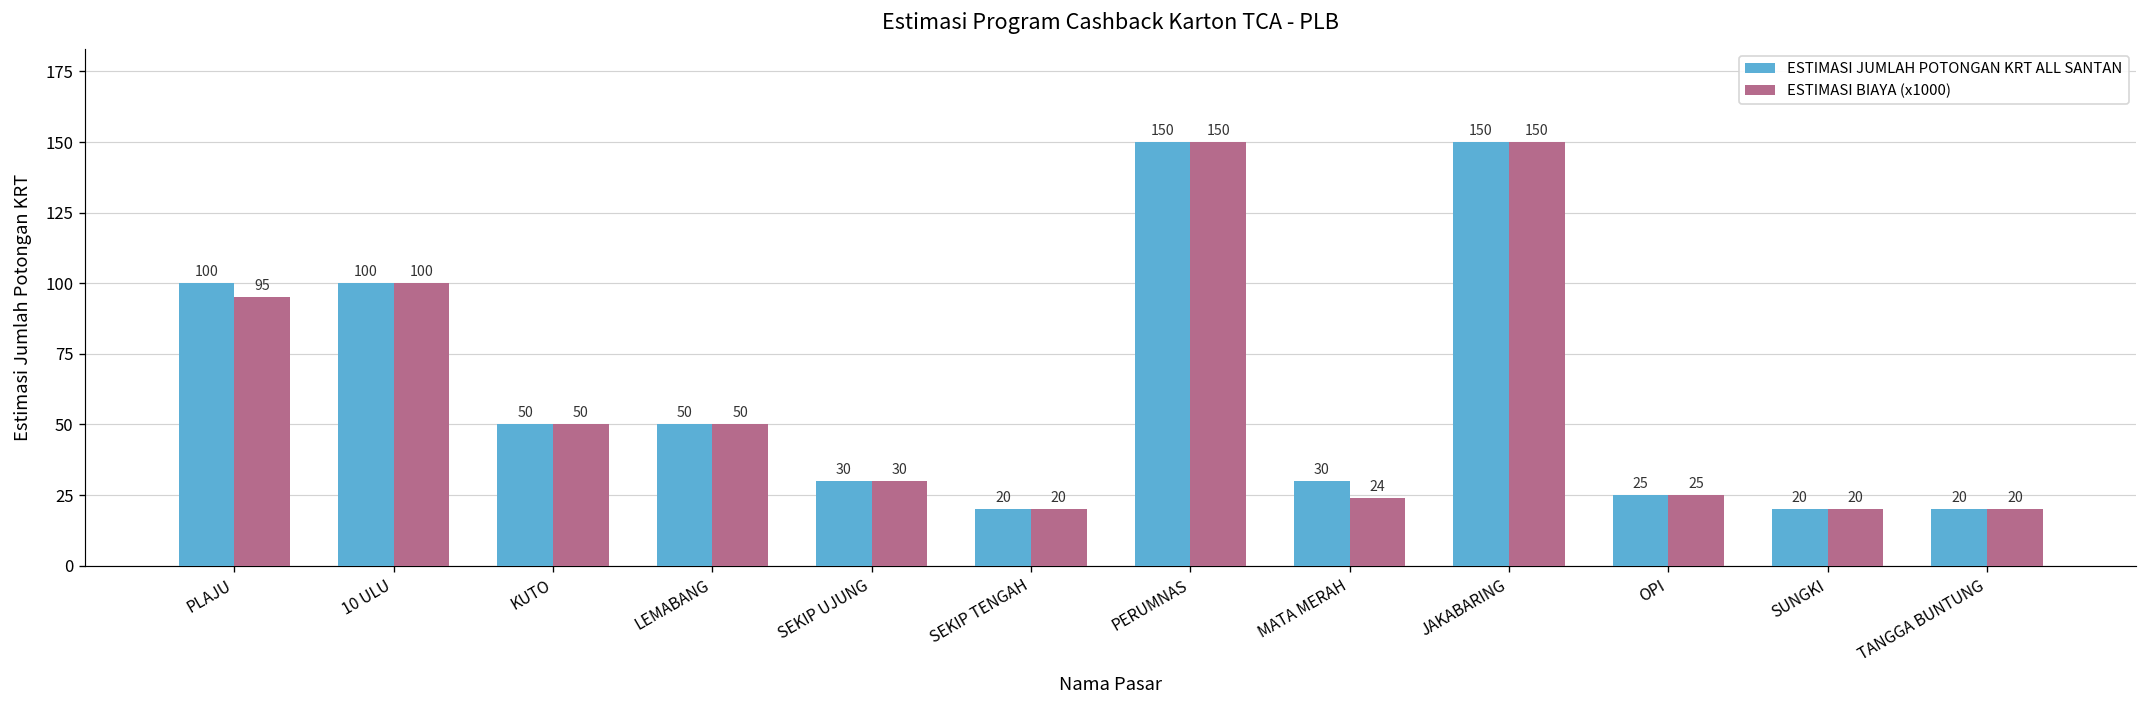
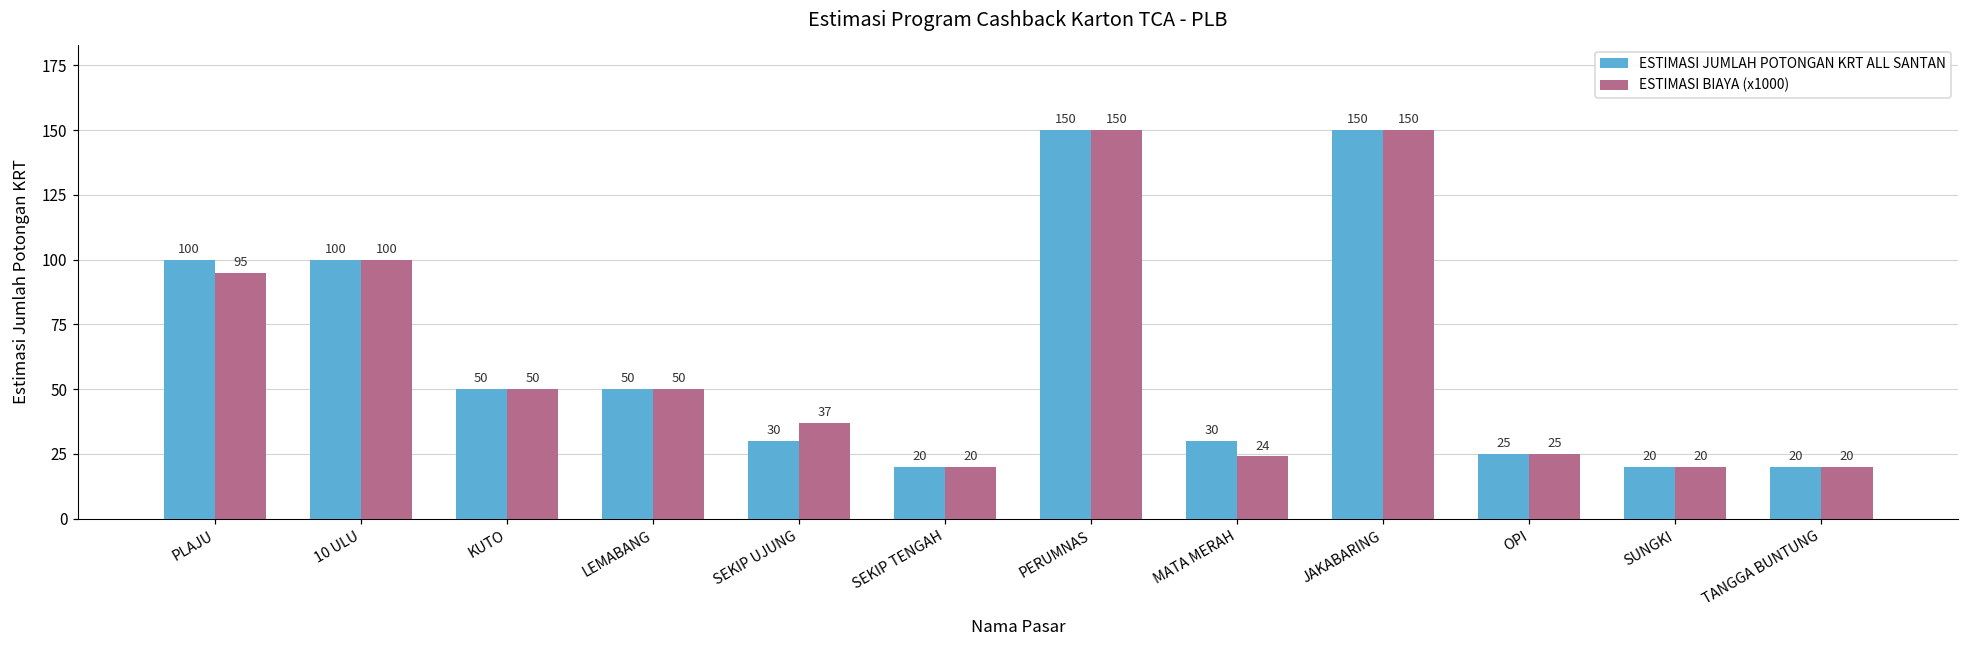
  {
    "ESTIMASI JUMLAH POTONGAN KRT ALL SANTAN": {
      "PLAJU": 100,
      "10 ULU": 100,
      "KUTO": 50,
      "LEMABANG": 50,
      "SEKIP UJUNG": 30,
      "SEKIP TENGAH": 20,
      "PERUMNAS": 150,
      "MATA MERAH": 30,
      "JAKABARING": 150,
      "OPI": 25,
      "SUNGKI": 20,
      "TANGGA BUNTUNG": 20
    },
    "ESTIMASI BIAYA (x1000)": {
      "PLAJU": 95,
      "10 ULU": 100,
      "KUTO": 50,
      "LEMABANG": 50,
-     "SEKIP UJUNG": 30,
+     "SEKIP UJUNG": 37,
      "SEKIP TENGAH": 20,
      "PERUMNAS": 150,
      "MATA MERAH": 24,
      "JAKABARING": 150,
      "OPI": 25,
      "SUNGKI": 20,
      "TANGGA BUNTUNG": 20
    }
  }
